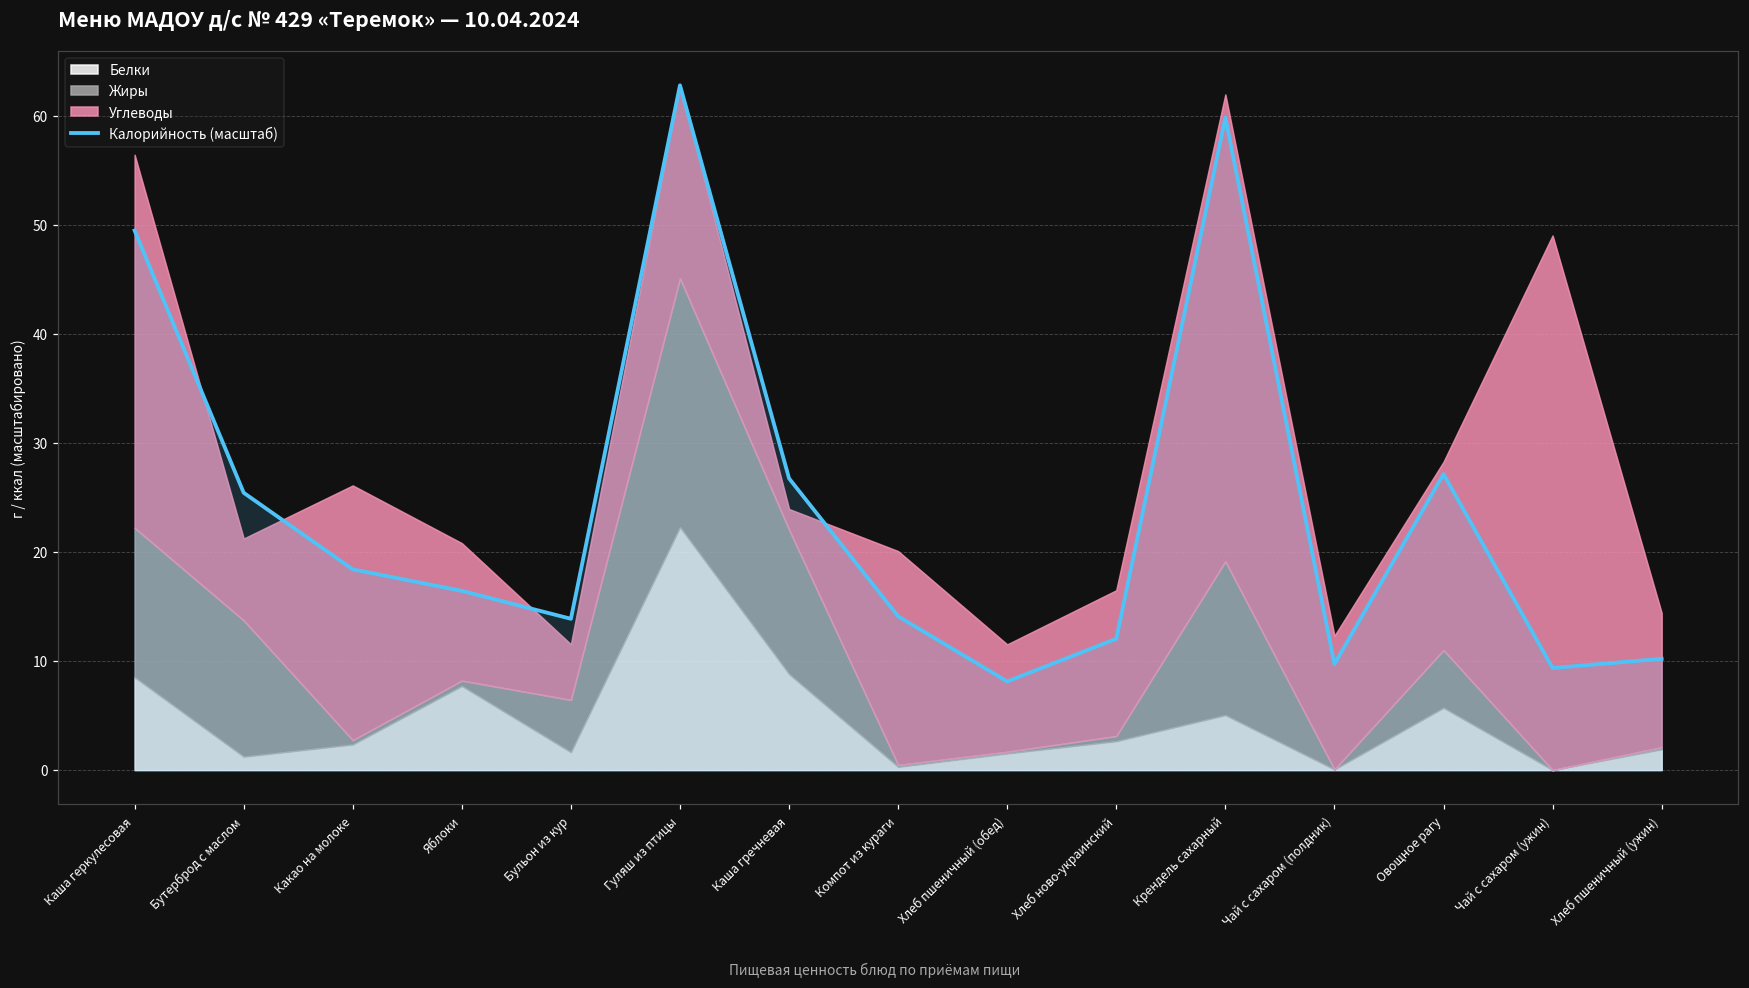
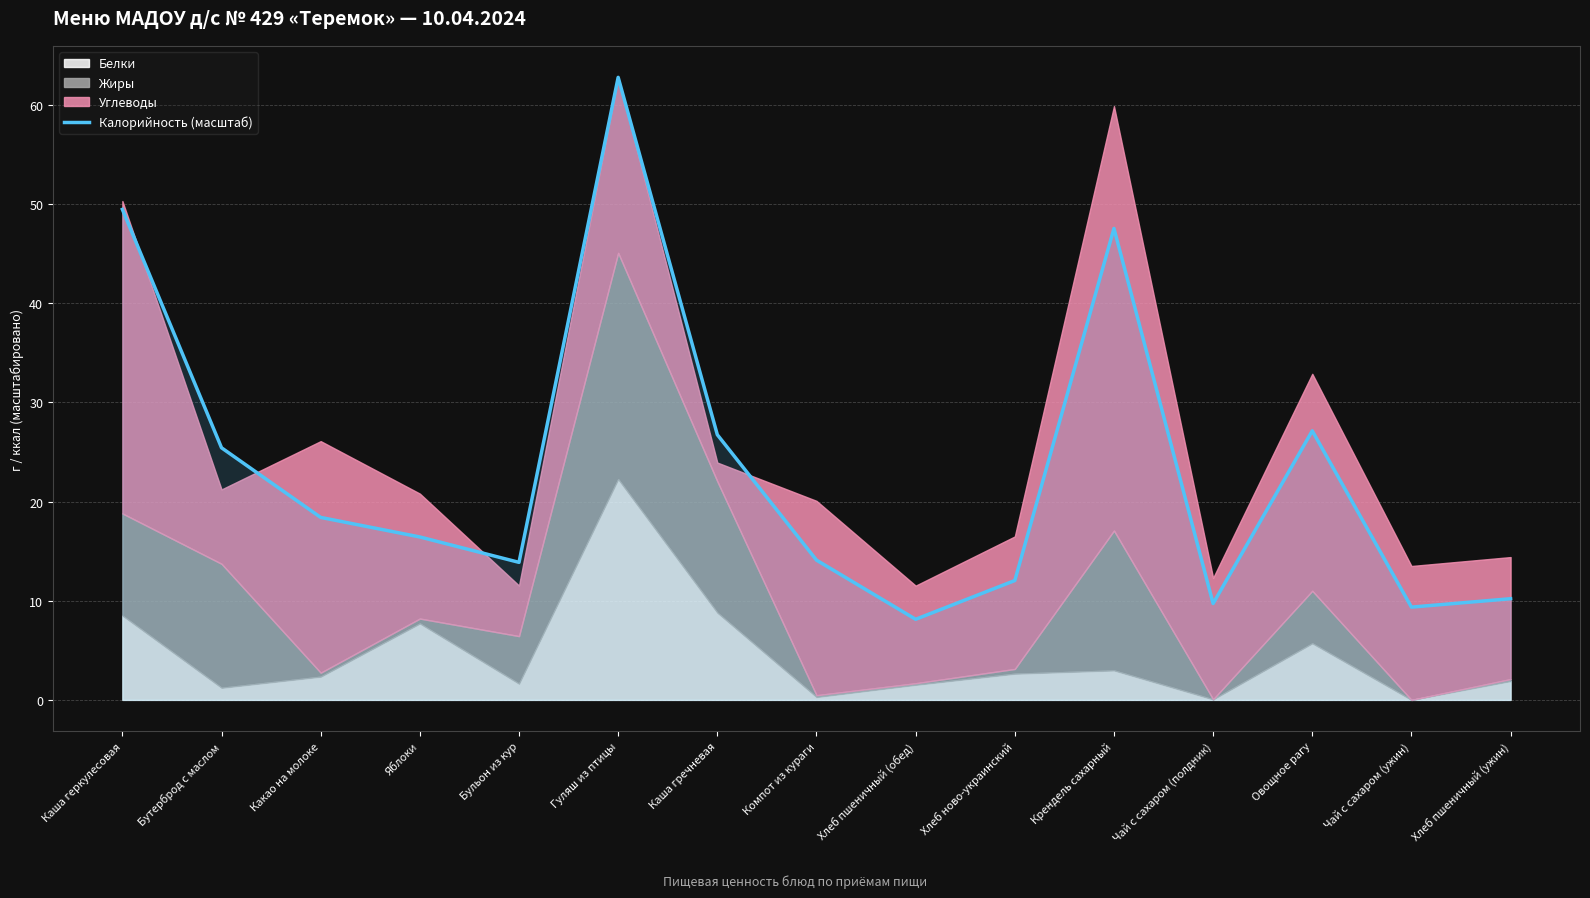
  {
    "Калорийность (масштаб)": {
      "Каша геркулесовая": 49,
      "Бутерброд с маслом": 25,
      "Какао на молоке": 18,
      "Яблоки": 16,
      "Бульон из кур": 14,
      "Каша гречневая": 27,
      "Компот из кураги": 14,
      "Хлеб пшеничный (обед)": 8,
      "Хлеб ново-украинский": 12,
-     "Крендель сахарный": 60,
+     "Крендель сахарный": 48,
      "Чай с сахаром (полдник)": 10,
      "Овощное рагу": 27,
      "Чай с сахаром (ужин)": 9,
      "Хлеб пшеничный (ужин)": 10
    },
    "Белки": {
      "Каша геркулесовая": 9,
      "Бутерброд с маслом": 1,
      "Какао на молоке": 2,
      "Яблоки": 8,
      "Бульон из кур": 2,
      "Гуляш из птицы": 22,
      "Каша гречневая": 9,
      "Хлеб ново-украинский": 3,
-     "Крендель сахарный": 5,
+     "Крендель сахарный": 3,
      "Овощное рагу": 6
    },
    "Жиры": {
-     "Каша геркулесовая": 14,
+     "Каша геркулесовая": 10,
      "Бутерброд с маслом": 13,
      "Какао на молоке": 0,
      "Яблоки": 0,
      "Бульон из кур": 5,
      "Гуляш из птицы": 23,
      "Каша гречневая": 13,
      "Хлеб ново-украинский": 0,
      "Крендель сахарный": 14,
      "Овощное рагу": 5
    },
    "Углеводы": {
-     "Каша геркулесовая": 34,
+     "Каша геркулесовая": 31,
      "Бутерброд с маслом": 7,
      "Какао на молоке": 23,
      "Яблоки": 13,
      "Бульон из кур": 5,
      "Каша гречневая": 2,
      "Компот из кураги": 20,
      "Хлеб пшеничный (обед)": 10,
      "Хлеб ново-украинский": 13,
      "Крендель сахарный": 43,
      "Чай с сахаром (полдник)": 12,
-     "Овощное рагу": 17,
-     "Чай с сахаром (ужин)": 49,
+     "Овощное рагу": 22,
+     "Чай с сахаром (ужин)": 14,
      "Хлеб пшеничный (ужин)": 12
    }
  }
